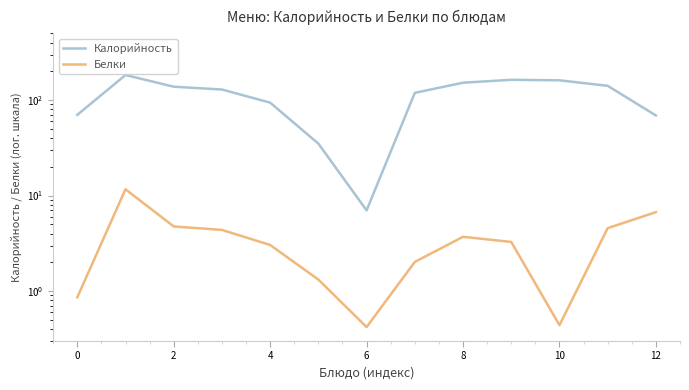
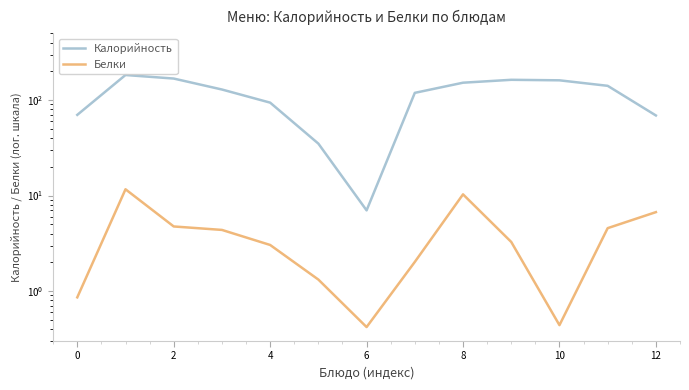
  {
    "Калорийность": {
      "0": 70,
-     "2": 140,
+     "2": 170,
      "4": 90,
      "6": 7,
      "8": 150,
      "10": 160,
      "12": 70
    },
    "Белки": {
      "0": 0.9,
      "2": 5,
      "4": 3.0,
      "6": 0.4,
-     "8": 3.7,
+     "8": 10,
      "10": 0.4,
      "12": 7
    }
  }
